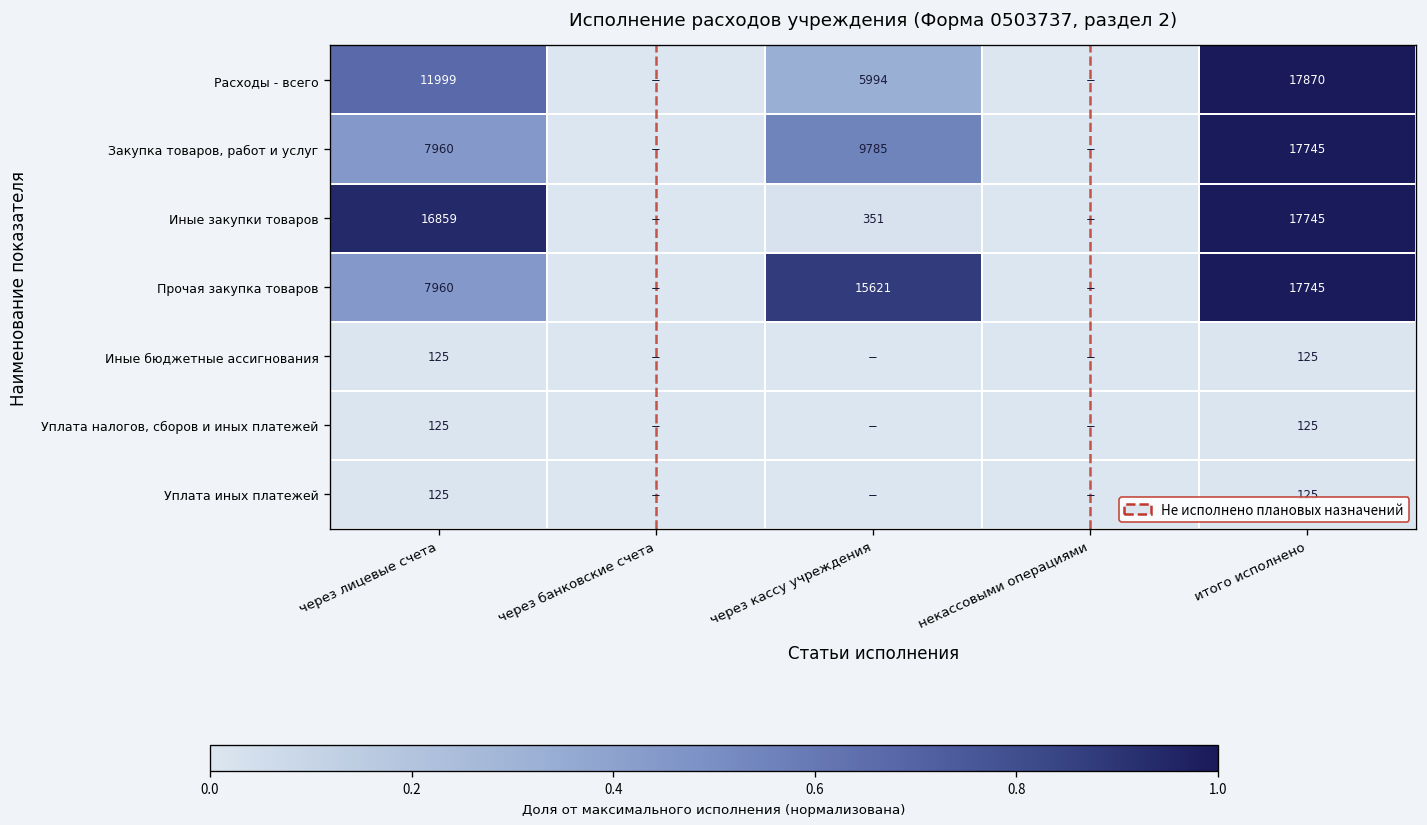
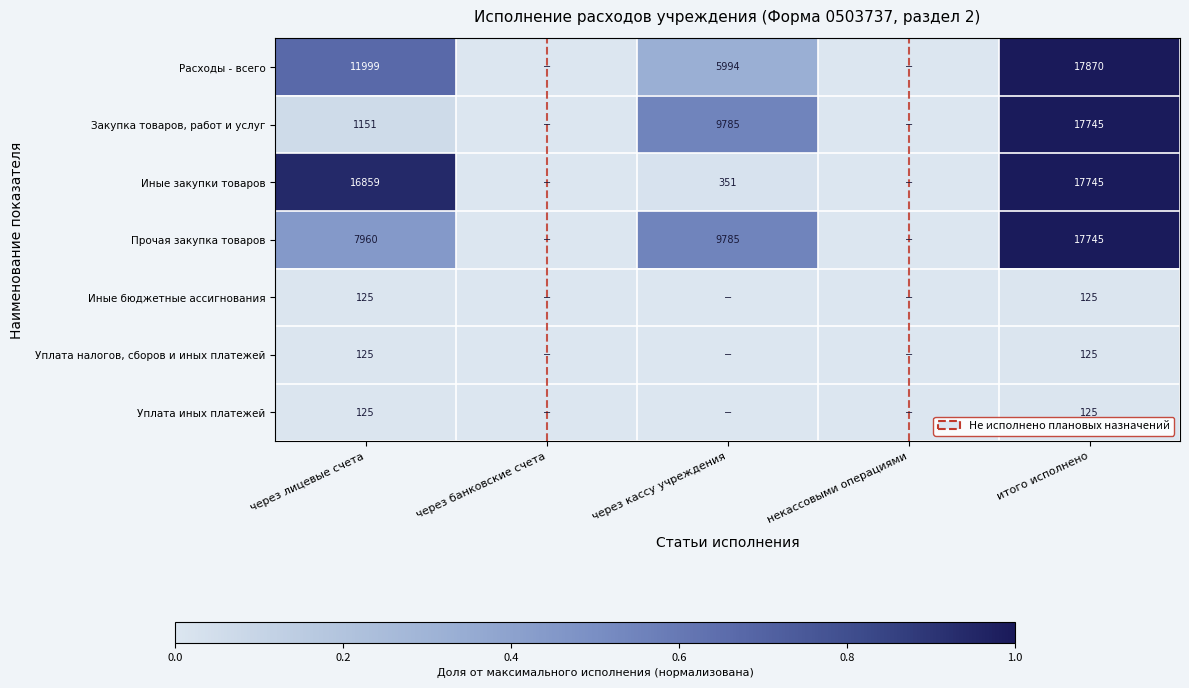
  {
    "Расходы - всего": {
      "через лицевые счета": 11999,
      "через кассу учреждения": 5994,
      "итого исполнено": 17870
    },
    "Закупка товаров, работ и услуг": {
-     "через лицевые счета": 7960,
+     "через лицевые счета": 1151,
      "через кассу учреждения": 9785,
      "итого исполнено": 17745
    },
    "Иные закупки товаров": {
      "через лицевые счета": 16859,
      "через кассу учреждения": 351,
      "итого исполнено": 17745
    },
    "Прочая закупка товаров": {
      "через лицевые счета": 7960,
-     "через кассу учреждения": 15621,
+     "через кассу учреждения": 9785,
      "итого исполнено": 17745
    },
    "Иные бюджетные ассигнования": {
      "через лицевые счета": 125,
      "итого исполнено": 125
    },
    "Уплата налогов, сборов и иных платежей": {
      "через лицевые счета": 125,
      "итого исполнено": 125
    },
    "Уплата иных платежей": {
      "через лицевые счета": 125
    }
  }
